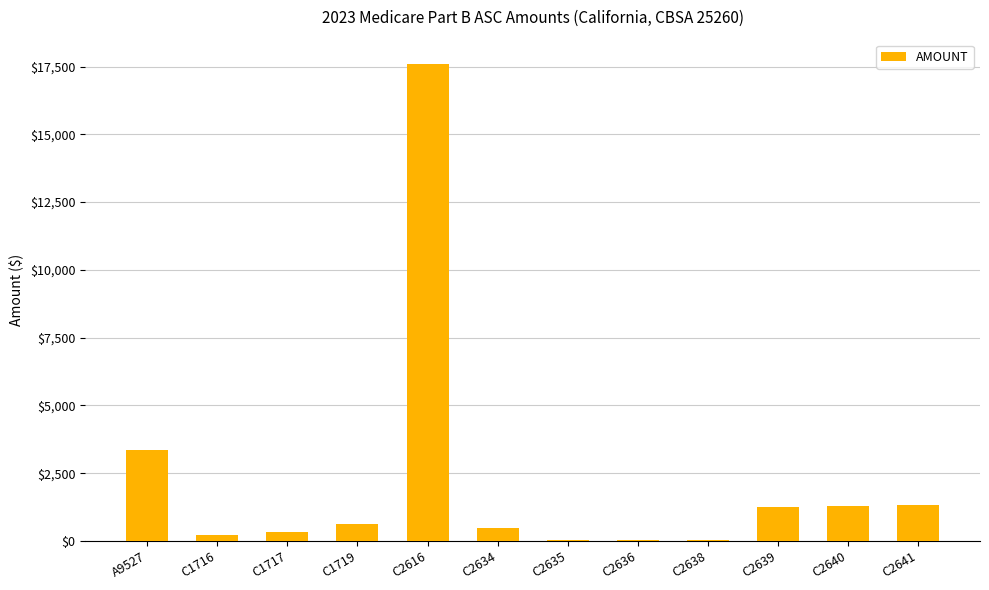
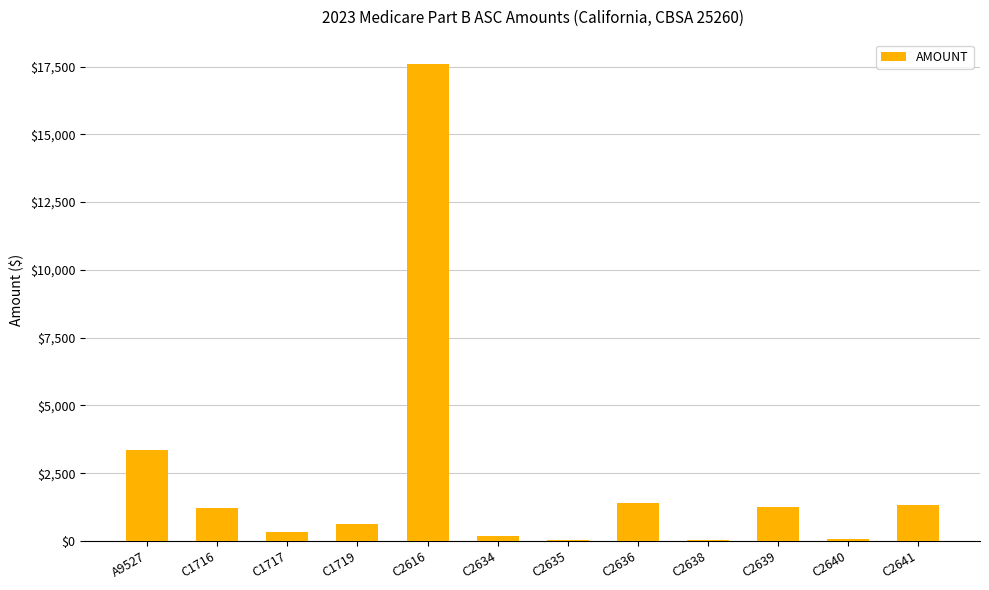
  {
    "A9527": "$3,400",
-   "C1716": "$200",
+   "C1716": "$1,200",
    "C1717": "$300",
    "C1719": "$600",
    "C2616": "$17,600",
-   "C2634": "$500",
-   "C2636": "$100",
+   "C2634": "$200",
+   "C2636": "$1,400",
    "C2639": "$1,300",
-   "C2640": "$1,300",
+   "C2640": "$100",
    "C2641": "$1,300"
  }
